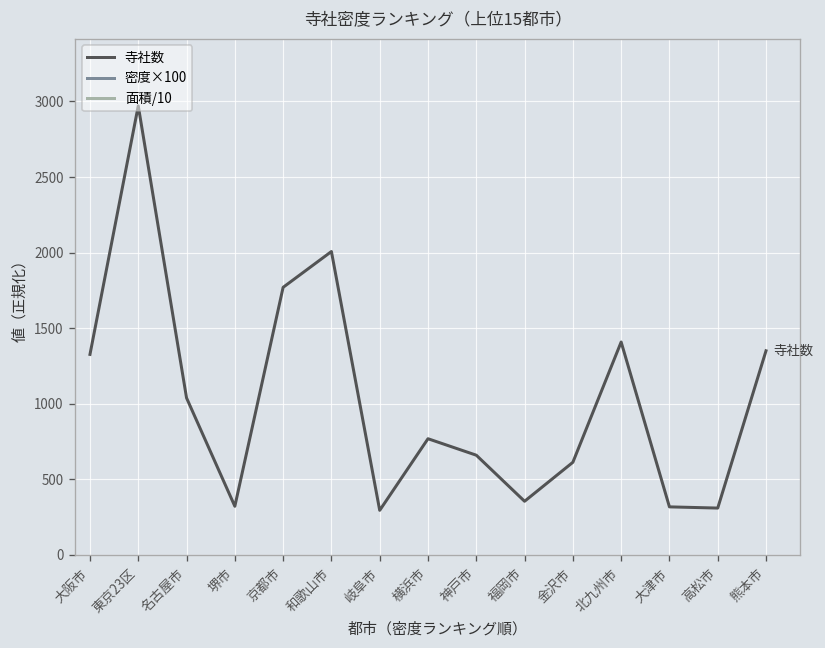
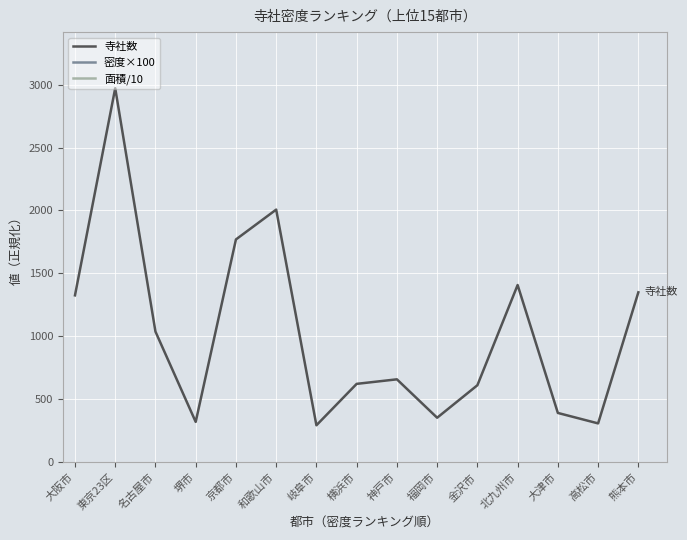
  {
    "寺社数": {
      "大阪市": 1330,
      "名古屋市": 1040,
      "堺市": 320,
      "京都市": 1770,
      "和歌山市": 2010,
      "岐阜市": 290,
-     "横浜市": 770,
+     "横浜市": 620,
      "神戸市": 660,
      "福岡市": 350,
      "金沢市": 610,
      "北九州市": 1410,
-     "大津市": 320,
+     "大津市": 390,
      "高松市": 310,
      "熊本市": 1350
    }
  }
